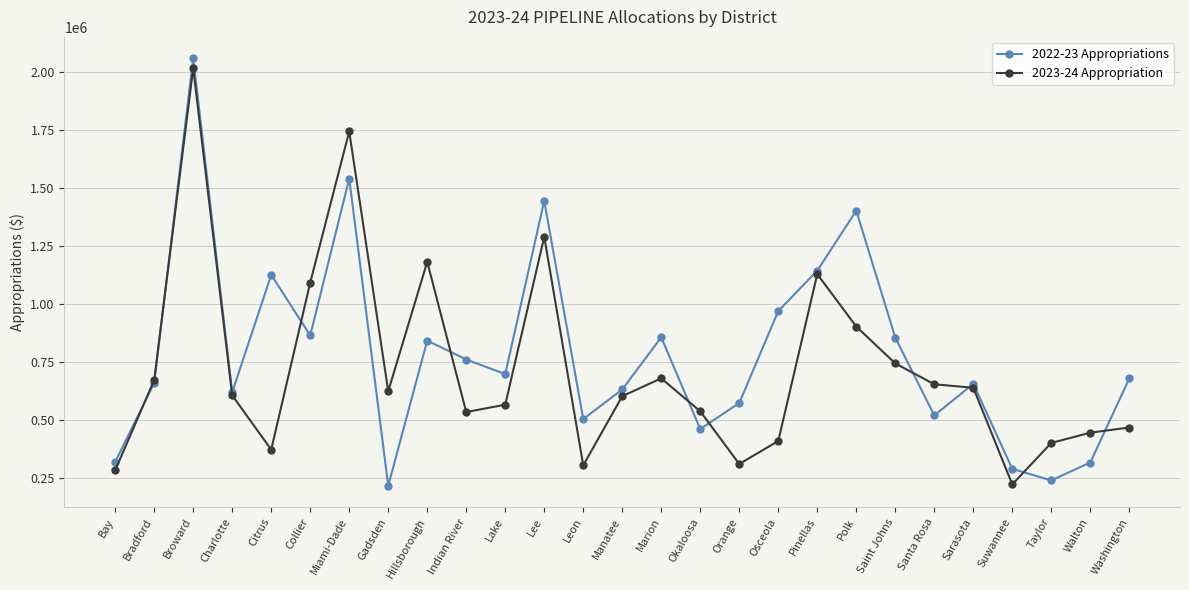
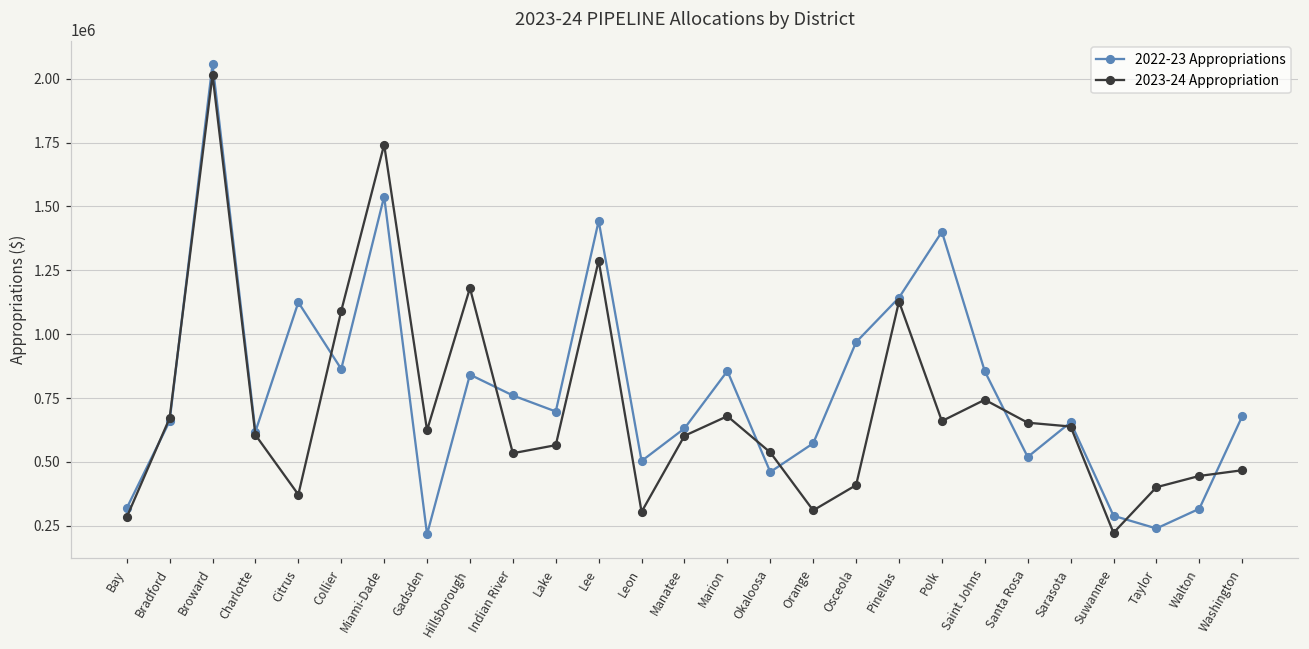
  {
    "2022-23 Appropriations": {
      "Bay": 320000,
      "Bradford": 660000,
      "Broward": 2060000,
      "Charlotte": 620000,
      "Citrus": 1120000,
      "Collier": 860000,
      "Miami-Dade": 1540000,
      "Gadsden": 220000,
      "Hillsborough": 840000,
      "Indian River": 760000,
      "Lake": 700000,
      "Lee": 1440000,
      "Leon": 500000,
      "Manatee": 630000,
      "Marion": 860000,
      "Okaloosa": 460000,
      "Orange": 570000,
      "Osceola": 970000,
      "Pinellas": 1140000,
      "Polk": 1400000,
      "Saint Johns": 850000,
      "Santa Rosa": 520000,
      "Sarasota": 660000,
      "Suwannee": 290000,
      "Taylor": 240000,
      "Walton": 320000,
      "Washington": 680000
    },
    "2023-24 Appropriation": {
      "Bay": 280000,
      "Bradford": 670000,
      "Broward": 2010000,
      "Charlotte": 610000,
      "Citrus": 370000,
      "Collier": 1090000,
      "Miami-Dade": 1740000,
      "Gadsden": 620000,
      "Hillsborough": 1180000,
      "Indian River": 530000,
      "Lake": 570000,
      "Lee": 1290000,
      "Leon": 300000,
      "Manatee": 600000,
      "Marion": 680000,
      "Okaloosa": 540000,
      "Orange": 310000,
      "Osceola": 410000,
      "Pinellas": 1130000,
-     "Polk": 900000,
+     "Polk": 660000,
      "Saint Johns": 740000,
      "Santa Rosa": 650000,
      "Sarasota": 640000,
      "Suwannee": 220000,
      "Taylor": 400000,
      "Walton": 440000,
      "Washington": 470000
    }
  }
